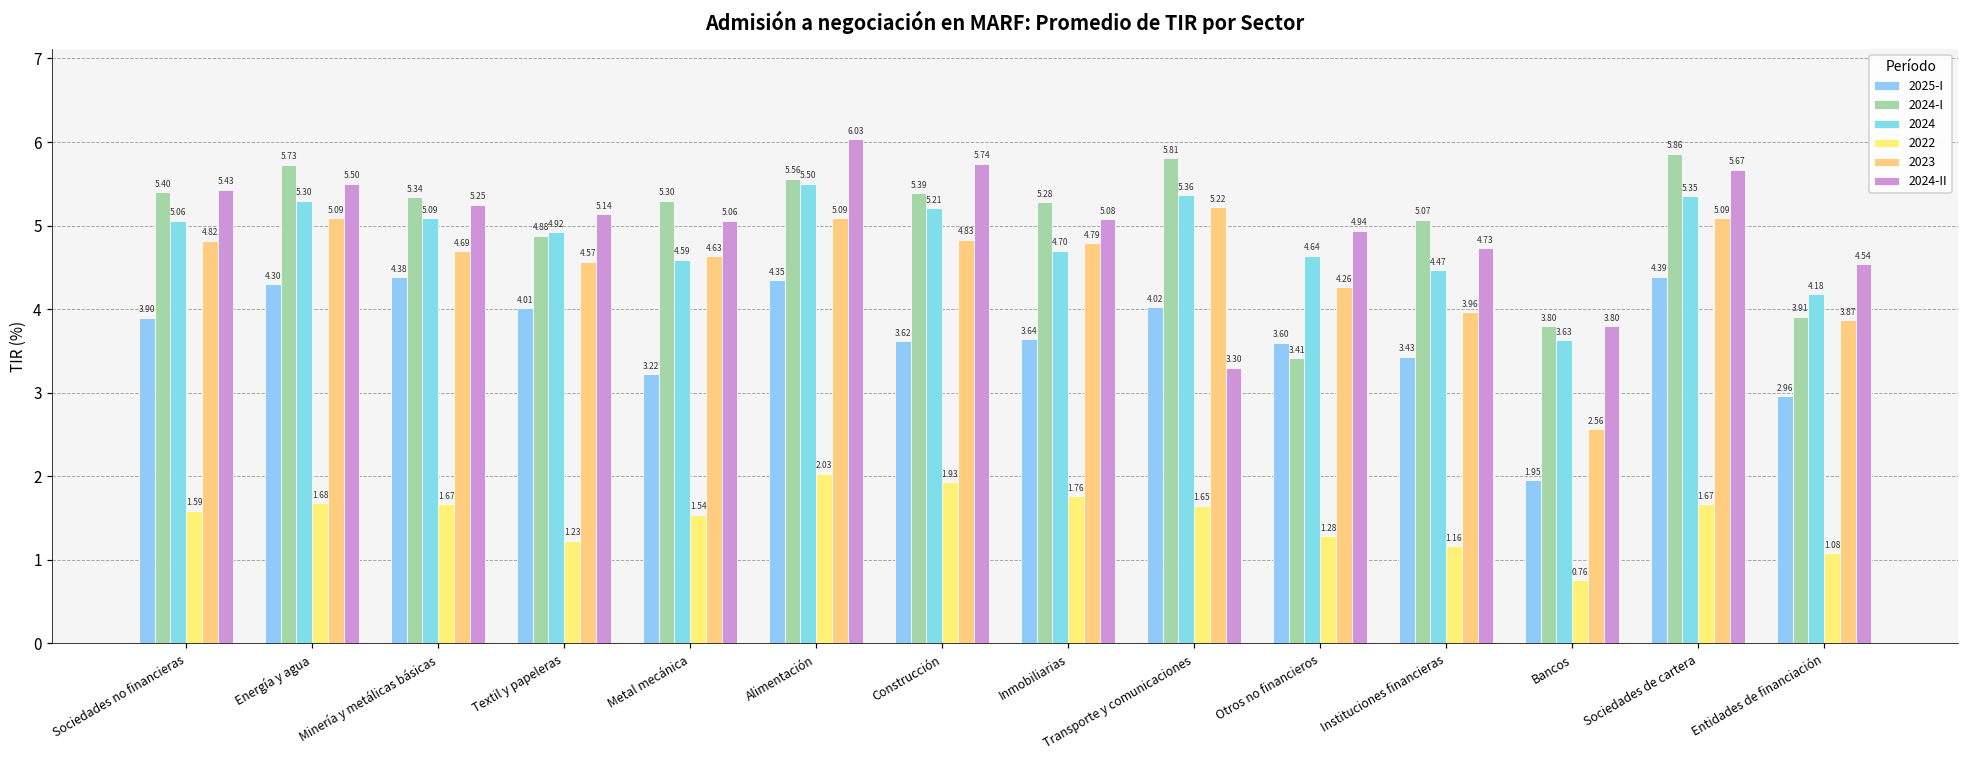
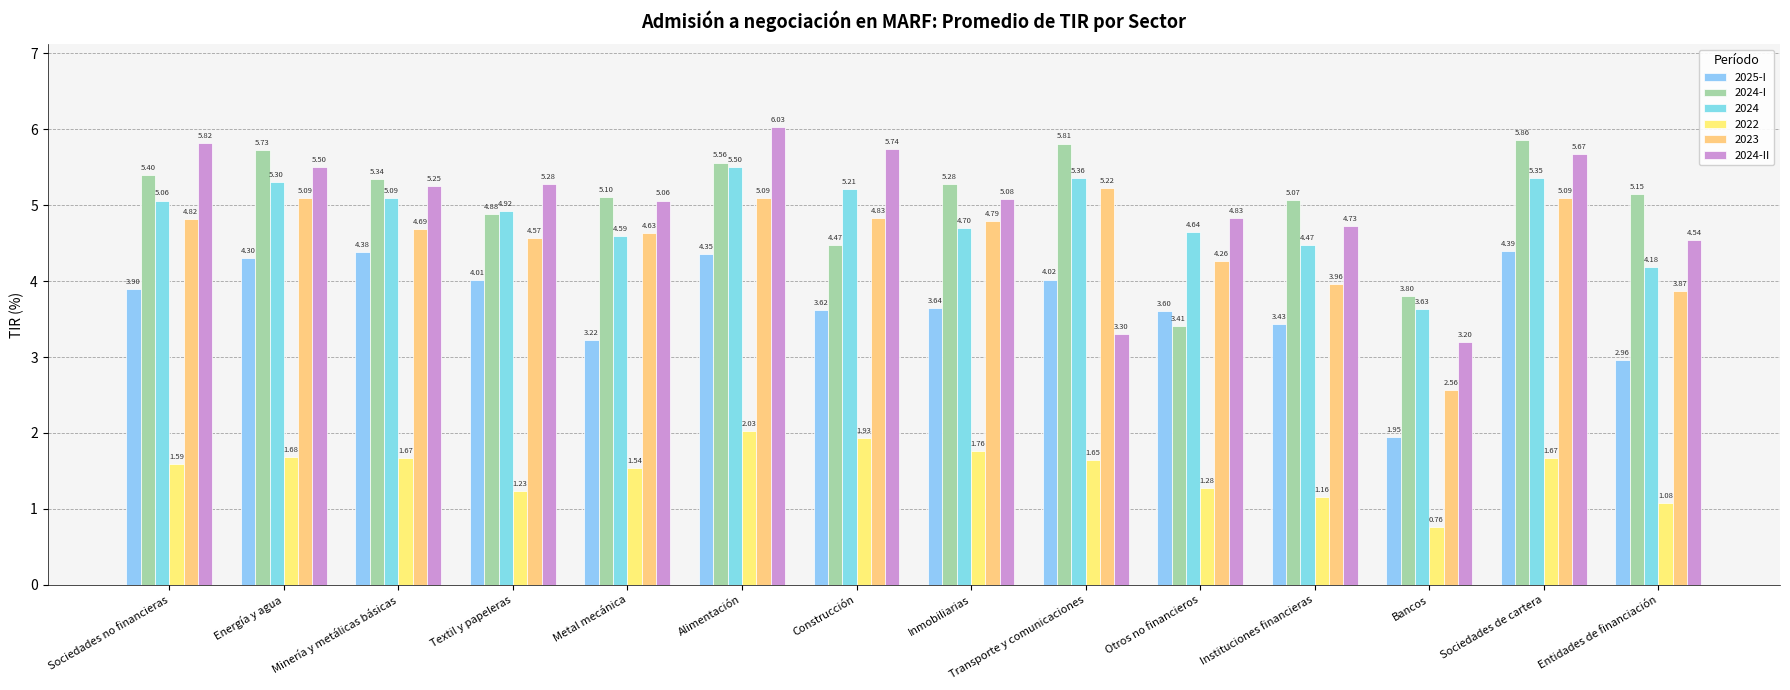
  {
    "2024-I": {
      "Sociedades no financieras": 5.40,
      "Energía y agua": 5.73,
      "Minería y metálicas básicas": 5.34,
      "Textil y papeleras": 4.88,
-     "Metal mecánica": 5.30,
+     "Metal mecánica": 5.10,
      "Alimentación": 5.56,
-     "Construcción": 5.39,
+     "Construcción": 4.47,
      "Inmobiliarias": 5.28,
      "Transporte y comunicaciones": 5.81,
      "Otros no financieros": 3.41,
      "Instituciones financieras": 5.07,
      "Bancos": 3.80,
      "Sociedades de cartera": 5.86,
-     "Entidades de financiación": 3.91
+     "Entidades de financiación": 5.15
    },
    "2024-II": {
-     "Sociedades no financieras": 5.43,
+     "Sociedades no financieras": 5.82,
      "Energía y agua": 5.50,
      "Minería y metálicas básicas": 5.25,
-     "Textil y papeleras": 5.14,
+     "Textil y papeleras": 5.28,
      "Metal mecánica": 5.06,
      "Alimentación": 6.03,
      "Construcción": 5.74,
      "Inmobiliarias": 5.08,
      "Transporte y comunicaciones": 3.30,
-     "Otros no financieros": 4.94,
+     "Otros no financieros": 4.83,
      "Instituciones financieras": 4.73,
-     "Bancos": 3.80,
+     "Bancos": 3.20,
      "Sociedades de cartera": 5.67,
      "Entidades de financiación": 4.54
    }
  }
